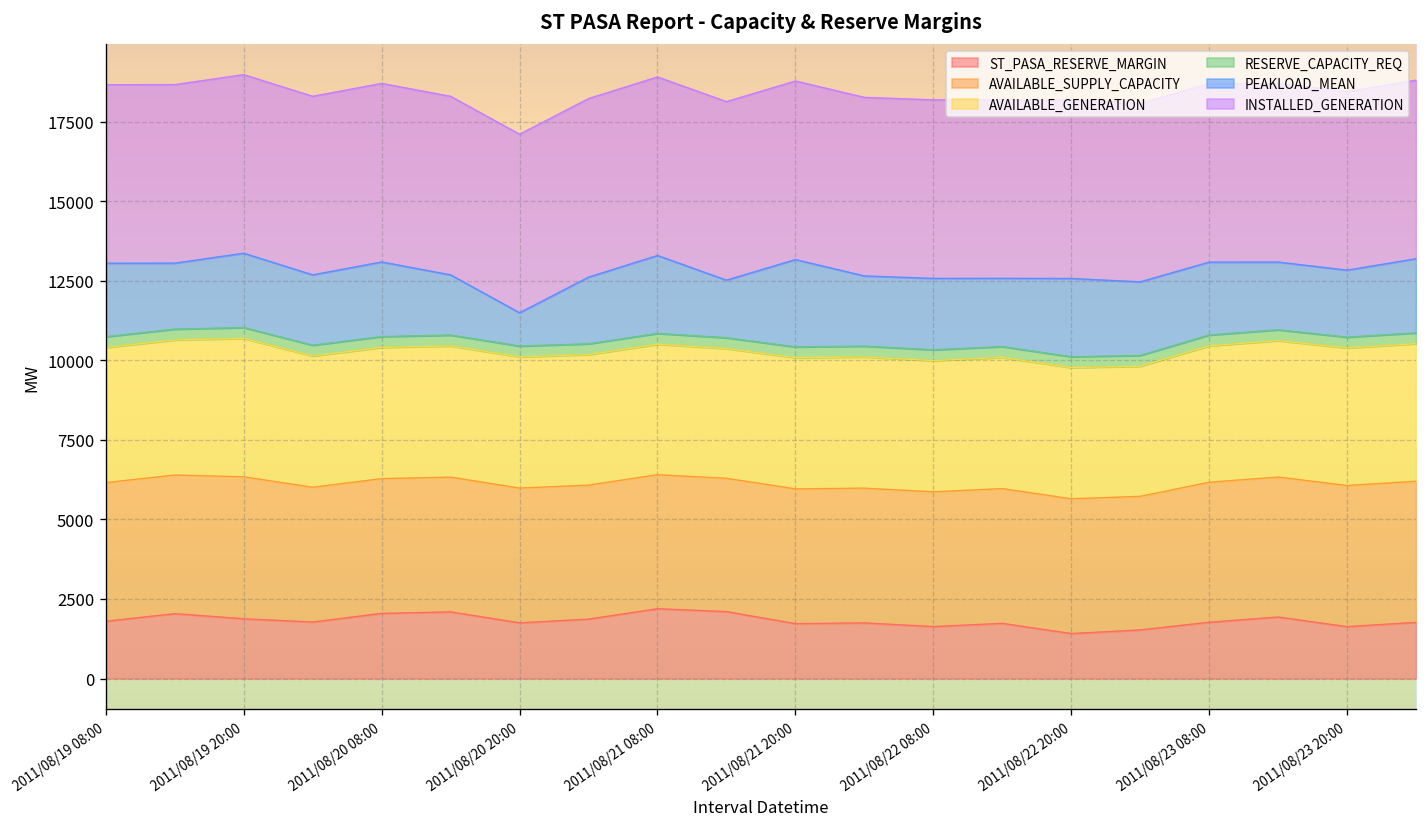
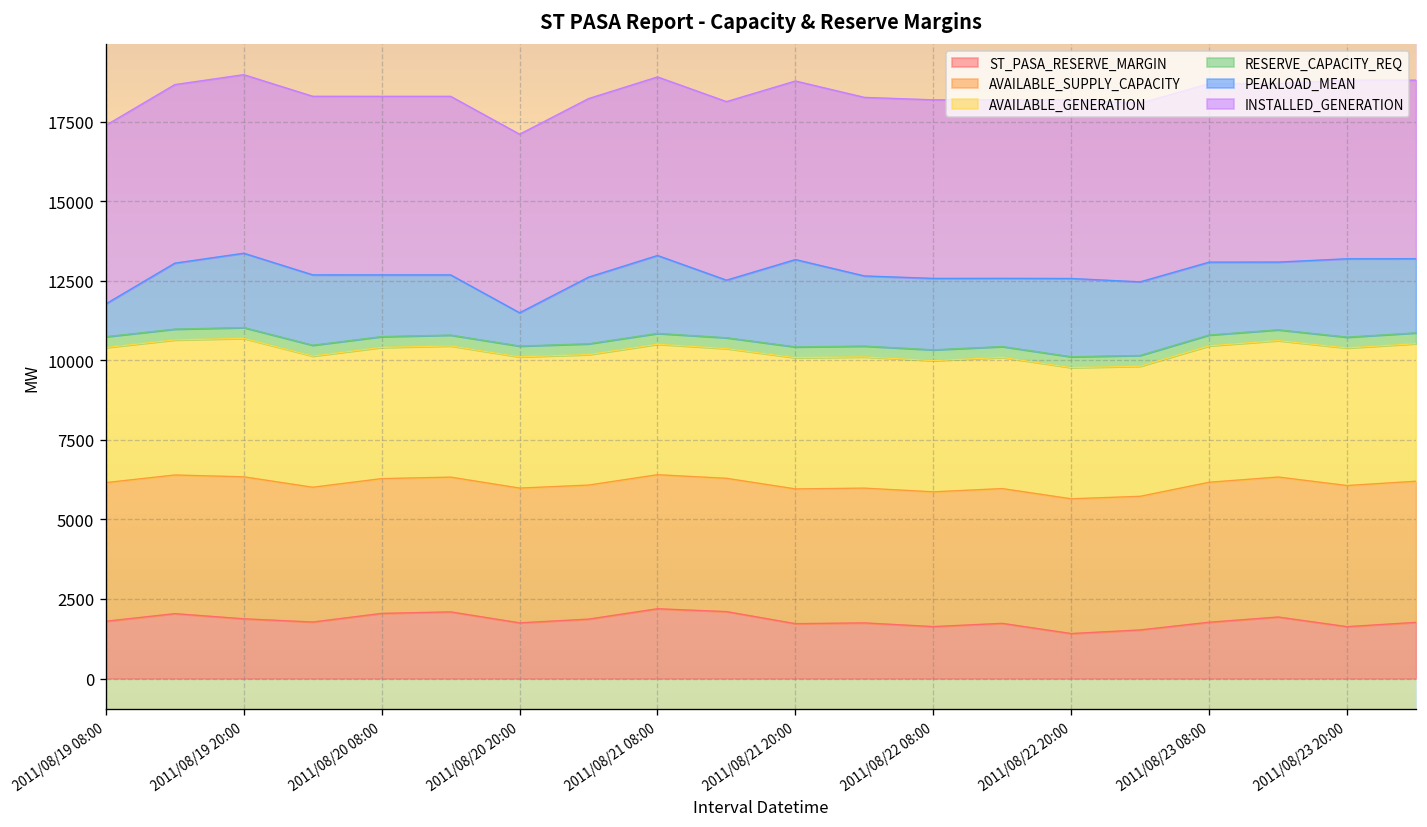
  {
    "RESERVE_CAPACITY_REQ": {
      "2011/08/19 08:00": 300,
      "2011/08/19 20:00": 300,
      "2011/08/20 08:00": 300,
      "2011/08/20 20:00": 300,
      "2011/08/21 08:00": 300,
      "2011/08/21 20:00": 300,
      "2011/08/22 08:00": 300,
      "2011/08/22 20:00": 300,
      "2011/08/23 08:00": 300,
      "2011/08/23 20:00": 300
    },
    "PEAKLOAD_MEAN": {
-     "2011/08/19 08:00": 2300,
+     "2011/08/19 08:00": 1000,
      "2011/08/19 20:00": 2300,
-     "2011/08/20 08:00": 2300,
+     "2011/08/20 08:00": 1900,
      "2011/08/20 20:00": 1000,
      "2011/08/21 08:00": 2500,
      "2011/08/21 20:00": 2700,
      "2011/08/22 08:00": 2200,
      "2011/08/22 20:00": 2500,
      "2011/08/23 08:00": 2300,
-     "2011/08/23 20:00": 2100
+     "2011/08/23 20:00": 2500
    },
    "INSTALLED_GENERATION": {
      "2011/08/19 08:00": 5600,
      "2011/08/19 20:00": 5600,
      "2011/08/20 08:00": 5600,
      "2011/08/20 20:00": 5600,
      "2011/08/21 08:00": 5600,
      "2011/08/21 20:00": 5600,
      "2011/08/22 08:00": 5600
    }
  }
